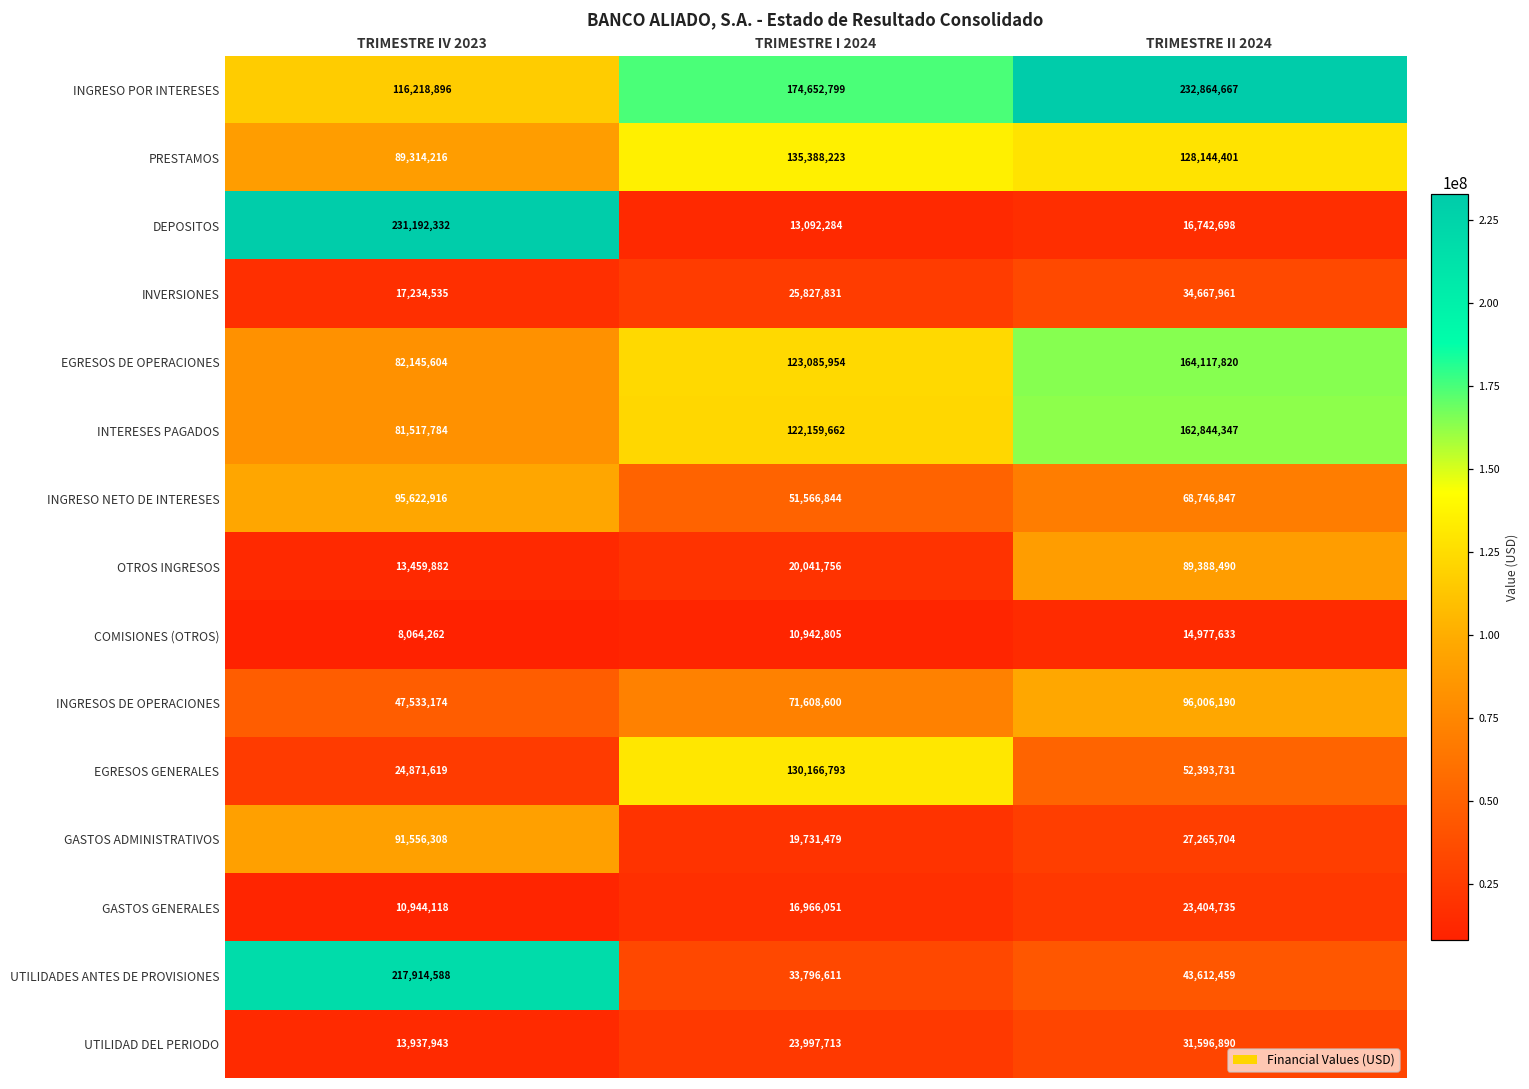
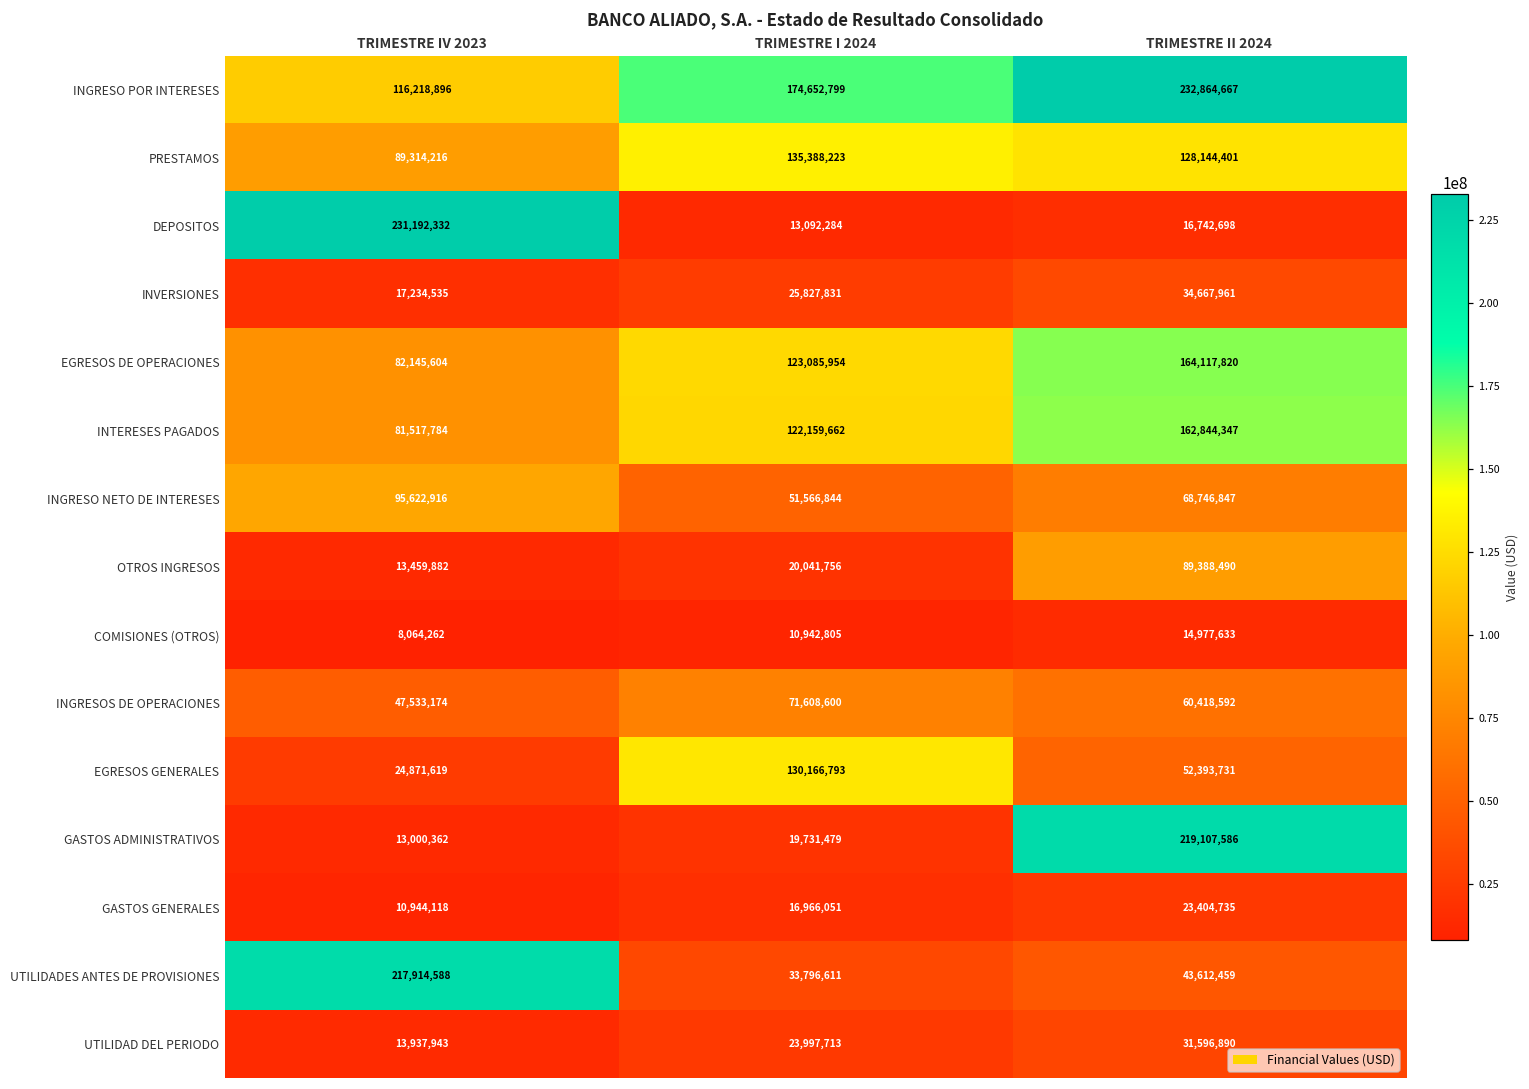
  {
    "INGRESO POR INTERESES": {
      "TRIMESTRE IV 2023": "116,218,896",
      "TRIMESTRE I 2024": "174,652,799",
      "TRIMESTRE II 2024": "232,864,667"
    },
    "PRESTAMOS": {
      "TRIMESTRE IV 2023": "89,314,216",
      "TRIMESTRE I 2024": "135,388,223",
      "TRIMESTRE II 2024": "128,144,401"
    },
    "DEPOSITOS": {
      "TRIMESTRE IV 2023": "231,192,332",
      "TRIMESTRE I 2024": "13,092,284",
      "TRIMESTRE II 2024": "16,742,698"
    },
    "INVERSIONES": {
      "TRIMESTRE IV 2023": "17,234,535",
      "TRIMESTRE I 2024": "25,827,831",
      "TRIMESTRE II 2024": "34,667,961"
    },
    "EGRESOS DE OPERACIONES": {
      "TRIMESTRE IV 2023": "82,145,604",
      "TRIMESTRE I 2024": "123,085,954",
      "TRIMESTRE II 2024": "164,117,820"
    },
    "INTERESES PAGADOS": {
      "TRIMESTRE IV 2023": "81,517,784",
      "TRIMESTRE I 2024": "122,159,662",
      "TRIMESTRE II 2024": "162,844,347"
    },
    "INGRESO NETO DE INTERESES": {
      "TRIMESTRE IV 2023": "95,622,916",
      "TRIMESTRE I 2024": "51,566,844",
      "TRIMESTRE II 2024": "68,746,847"
    },
    "OTROS INGRESOS": {
      "TRIMESTRE IV 2023": "13,459,882",
      "TRIMESTRE I 2024": "20,041,756",
      "TRIMESTRE II 2024": "89,388,490"
    },
    "COMISIONES (OTROS)": {
      "TRIMESTRE IV 2023": "8,064,262",
      "TRIMESTRE I 2024": "10,942,805",
      "TRIMESTRE II 2024": "14,977,633"
    },
    "INGRESOS DE OPERACIONES": {
      "TRIMESTRE IV 2023": "47,533,174",
      "TRIMESTRE I 2024": "71,608,600",
-     "TRIMESTRE II 2024": "96,006,190"
+     "TRIMESTRE II 2024": "60,418,592"
    },
    "EGRESOS GENERALES": {
      "TRIMESTRE IV 2023": "24,871,619",
      "TRIMESTRE I 2024": "130,166,793",
      "TRIMESTRE II 2024": "52,393,731"
    },
    "GASTOS ADMINISTRATIVOS": {
-     "TRIMESTRE IV 2023": "91,556,308",
+     "TRIMESTRE IV 2023": "13,000,362",
      "TRIMESTRE I 2024": "19,731,479",
-     "TRIMESTRE II 2024": "27,265,704"
+     "TRIMESTRE II 2024": "219,107,586"
    },
    "GASTOS GENERALES": {
      "TRIMESTRE IV 2023": "10,944,118",
      "TRIMESTRE I 2024": "16,966,051",
      "TRIMESTRE II 2024": "23,404,735"
    },
    "UTILIDADES ANTES DE PROVISIONES": {
      "TRIMESTRE IV 2023": "217,914,588",
      "TRIMESTRE I 2024": "33,796,611",
      "TRIMESTRE II 2024": "43,612,459"
    },
    "UTILIDAD DEL PERIODO": {
      "TRIMESTRE IV 2023": "13,937,943",
      "TRIMESTRE I 2024": "23,997,713",
      "TRIMESTRE II 2024": "31,596,890"
    }
  }
